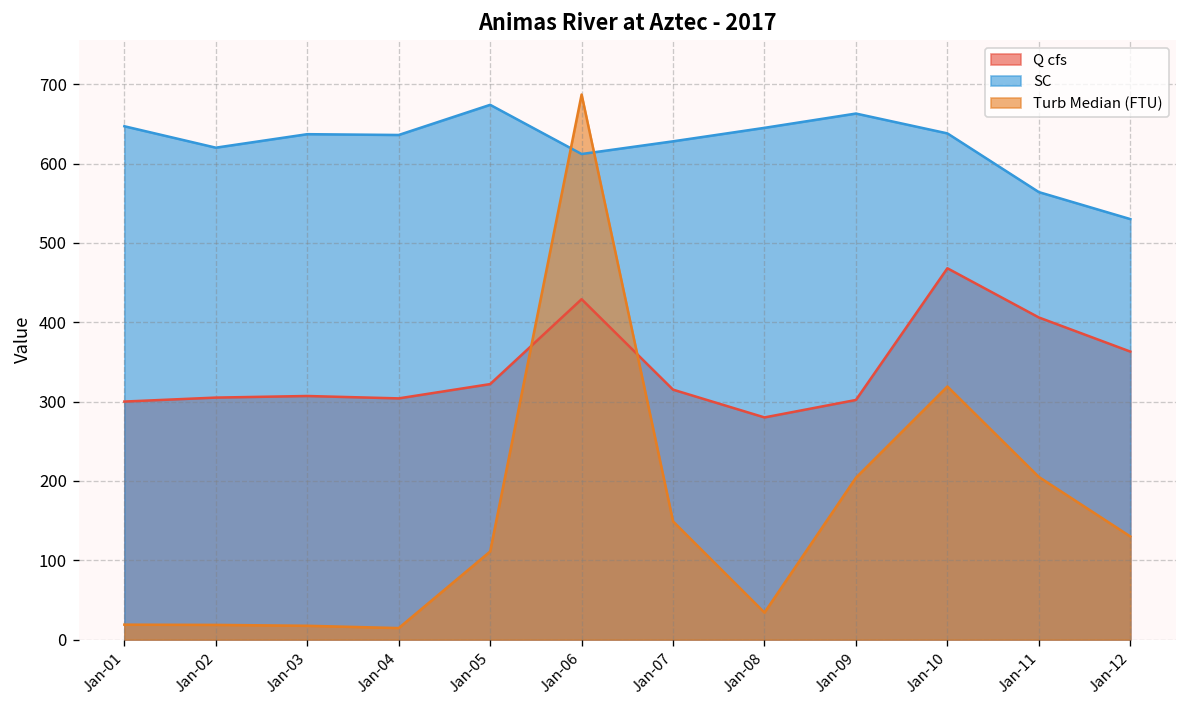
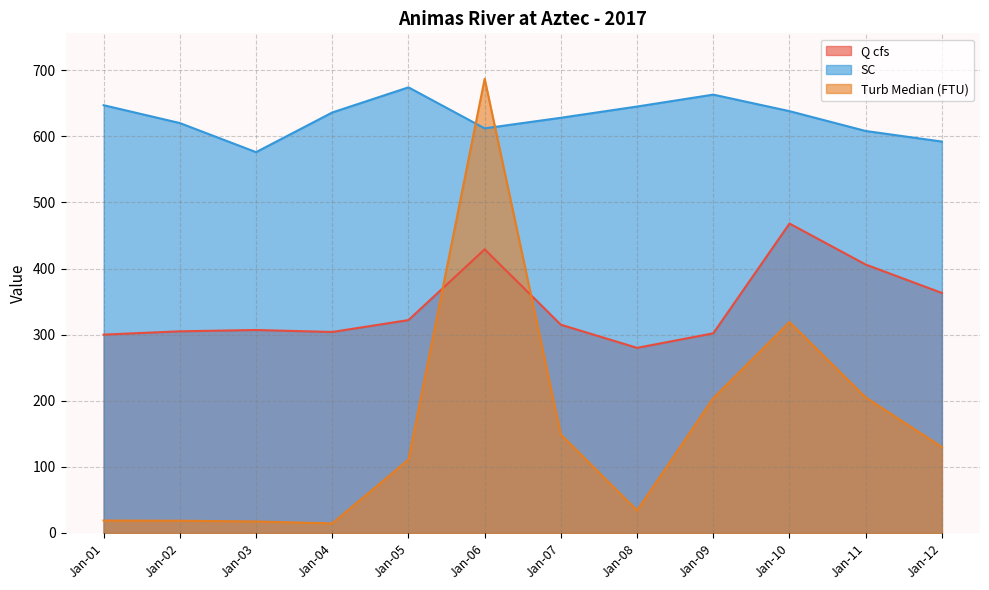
  {
    "SC": {
      "Jan-01": 650,
      "Jan-02": 620,
-     "Jan-03": 640,
+     "Jan-03": 580,
      "Jan-04": 640,
      "Jan-05": 670,
      "Jan-06": 610,
      "Jan-07": 630,
      "Jan-08": 650,
      "Jan-09": 660,
      "Jan-10": 640,
-     "Jan-11": 560,
-     "Jan-12": 530
+     "Jan-11": 610,
+     "Jan-12": 590
    }
  }
